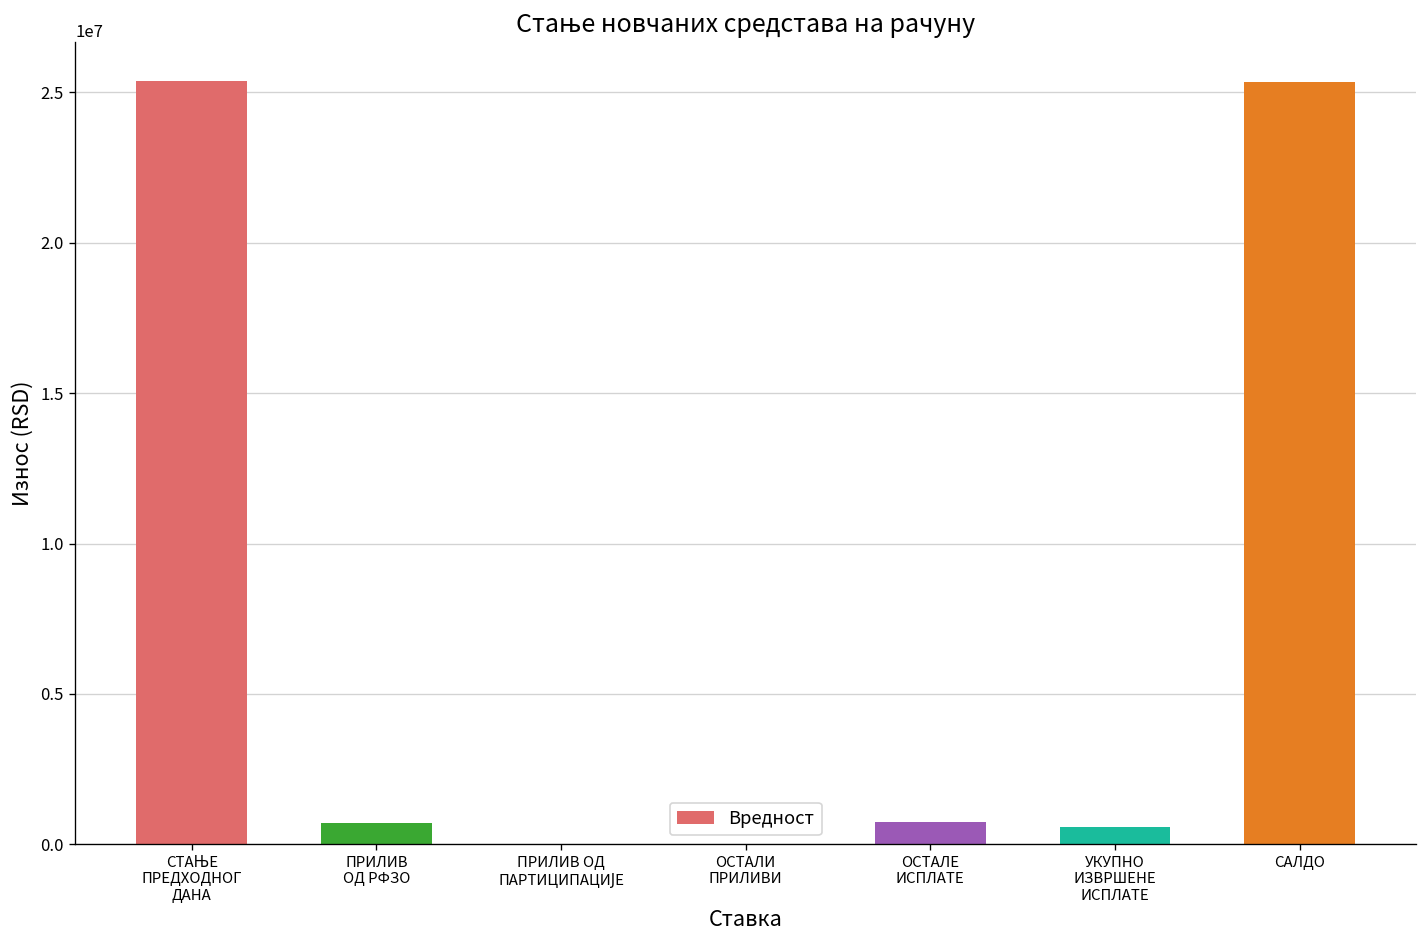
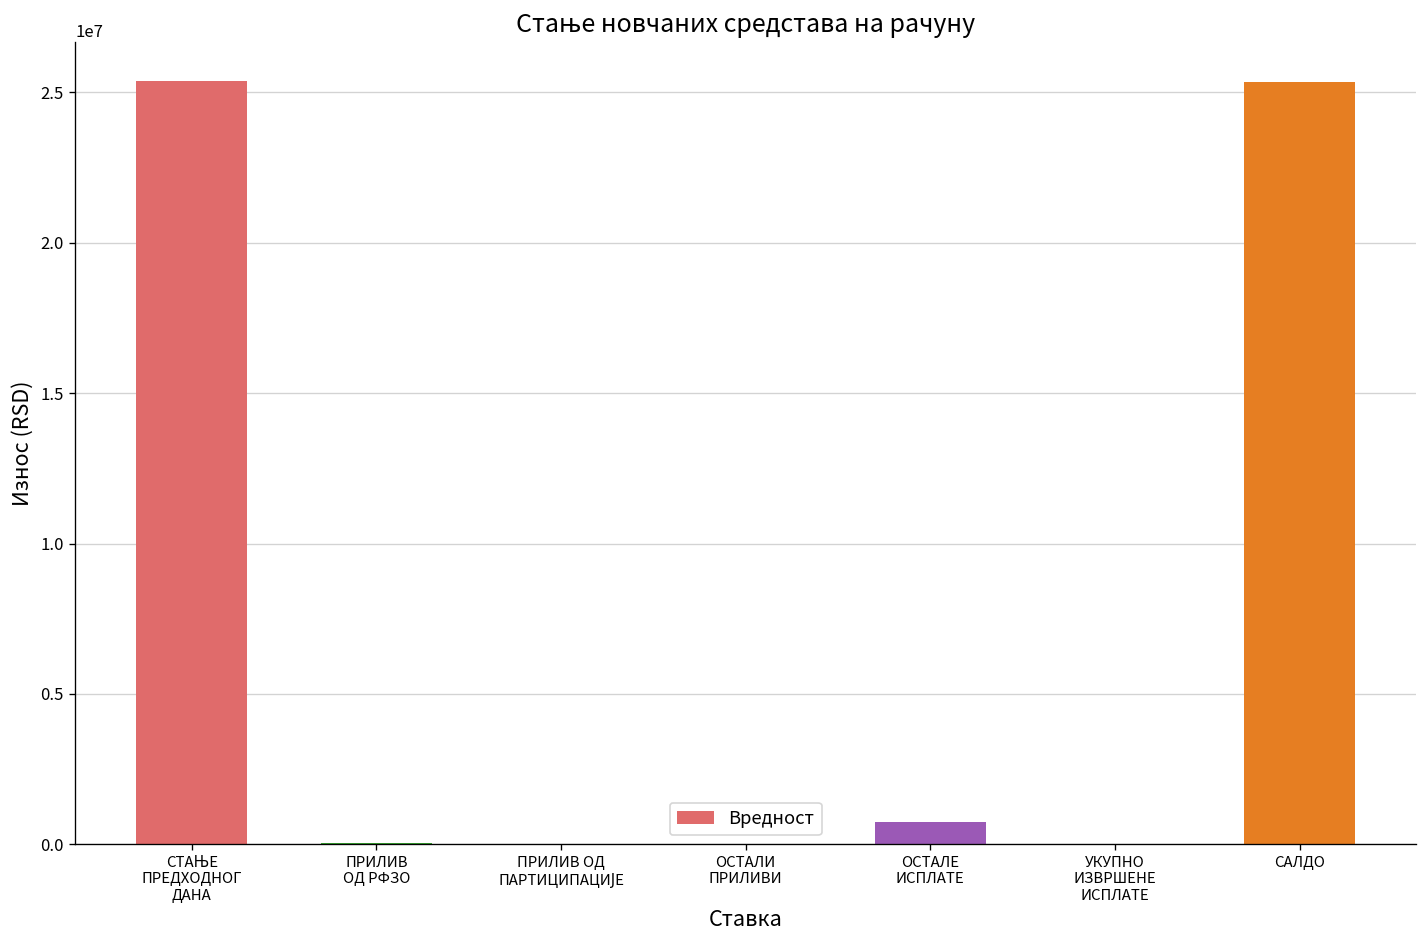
  {
    "СТАЊЕ ПРЕДХОДНОГ ДАНА": 25400000,
-   "ПРИЛИВ ОД РФЗО": 700000,
+   "ПРИЛИВ ОД РФЗО": 0,
    "ПРИЛИВ ОД ПАРТИЦИПАЦИЈЕ": 0,
    "ОСТАЛИ ПРИЛИВИ": 0,
    "ОСТАЛЕ ИСПЛАТЕ": 700000,
-   "УКУПНО ИЗВРШЕНЕ ИСПЛАТЕ": 600000,
+   "УКУПНО ИЗВРШЕНЕ ИСПЛАТЕ": 0,
    "САЛДО": 25300000
  }
